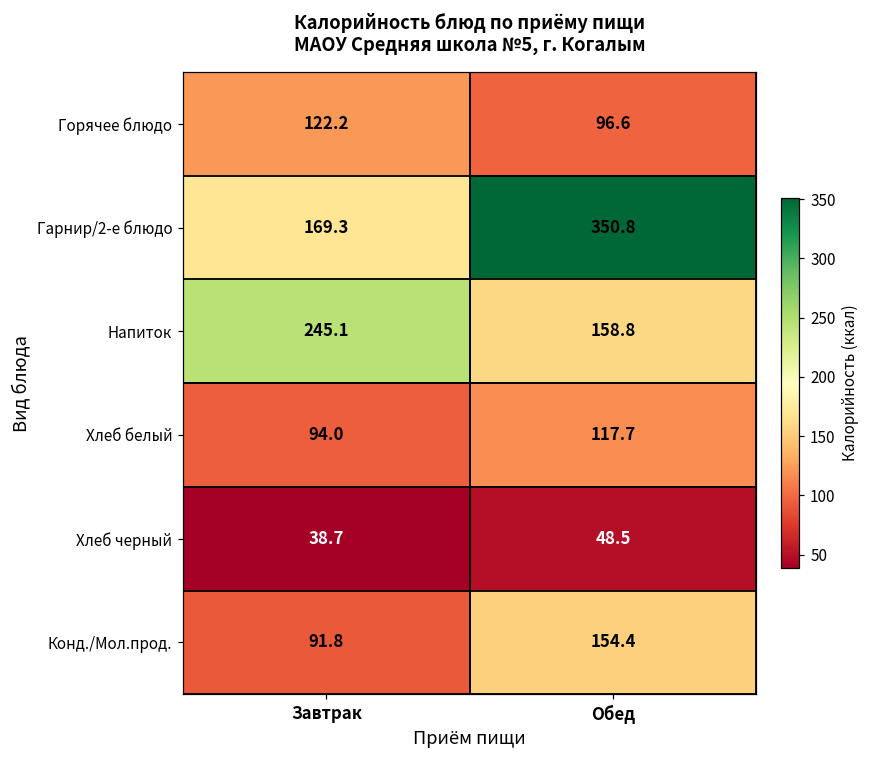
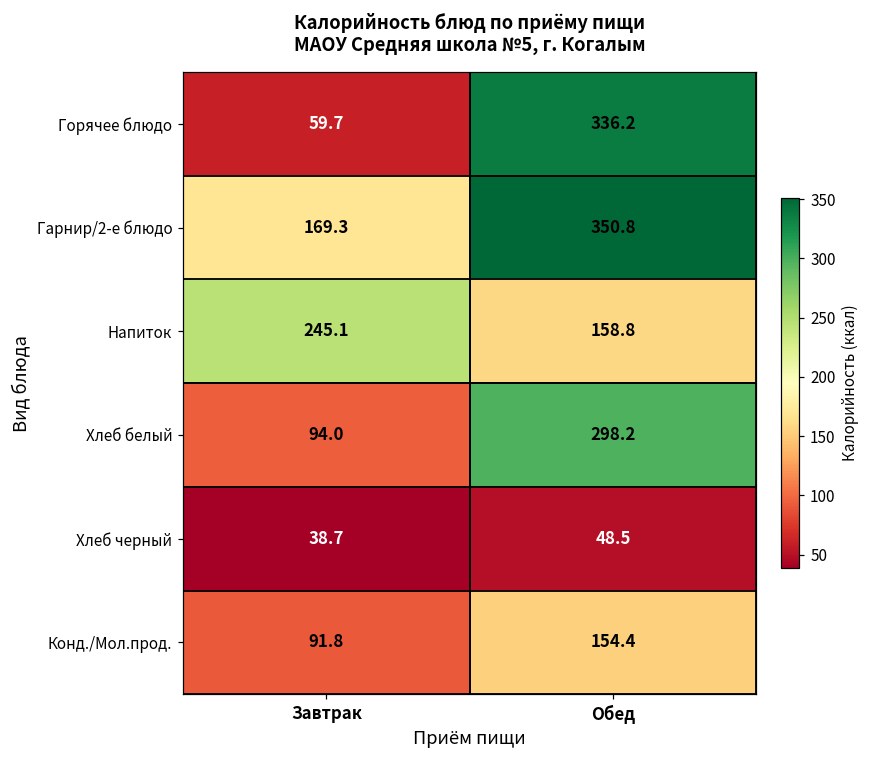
  {
    "Горячее блюдо": {
-     "Завтрак": 122.2,
-     "Обед": 96.6
+     "Завтрак": 59.7,
+     "Обед": 336.2
    },
    "Гарнир/2-е блюдо": {
      "Завтрак": 169.3,
      "Обед": 350.8
    },
    "Напиток": {
      "Завтрак": 245.1,
      "Обед": 158.8
    },
    "Хлеб белый": {
      "Завтрак": 94.0,
-     "Обед": 117.7
+     "Обед": 298.2
    },
    "Хлеб черный": {
      "Завтрак": 38.7,
      "Обед": 48.5
    },
    "Конд./Мол.прод.": {
      "Завтрак": 91.8,
      "Обед": 154.4
    }
  }
